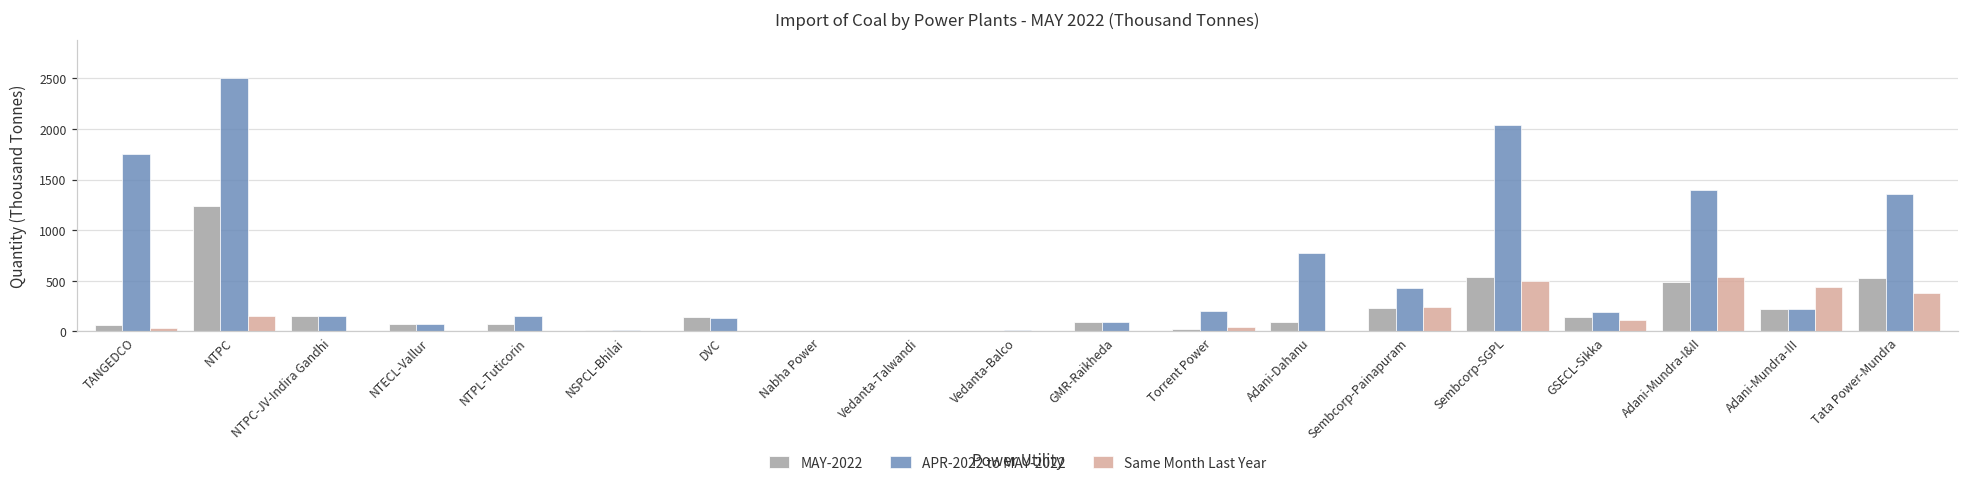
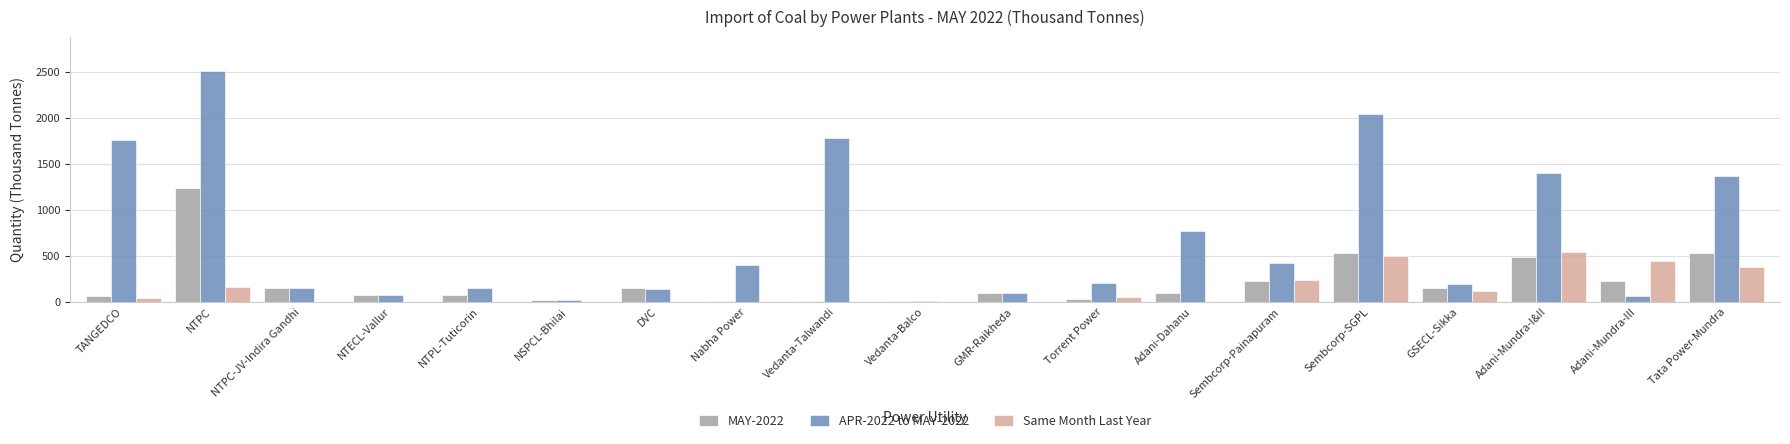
  {
    "APR-2022 to MAY-2022": {
      "TANGEDCO": 1800,
      "NTPC": 2500,
      "NTPC-JV-Indira Gandhi": 200,
      "NTECL-Vallur": 100,
      "NTPL-Tuticorin": 200,
      "DVC": 100,
-     "Nabha Power": 0,
-     "Vedanta-Talwandi": 0,
+     "Nabha Power": 400,
+     "Vedanta-Talwandi": 1800,
      "GMR-Raikheda": 100,
      "Torrent Power": 200,
      "Adani-Dahanu": 800,
      "Sembcorp-Painapuram": 400,
      "Sembcorp-SGPL": 2000,
      "GSECL-Sikka": 200,
      "Adani-Mundra-I&II": 1400,
-     "Adani-Mundra-III": 200,
+     "Adani-Mundra-III": 100,
      "Tata Power-Mundra": 1400
    }
  }
